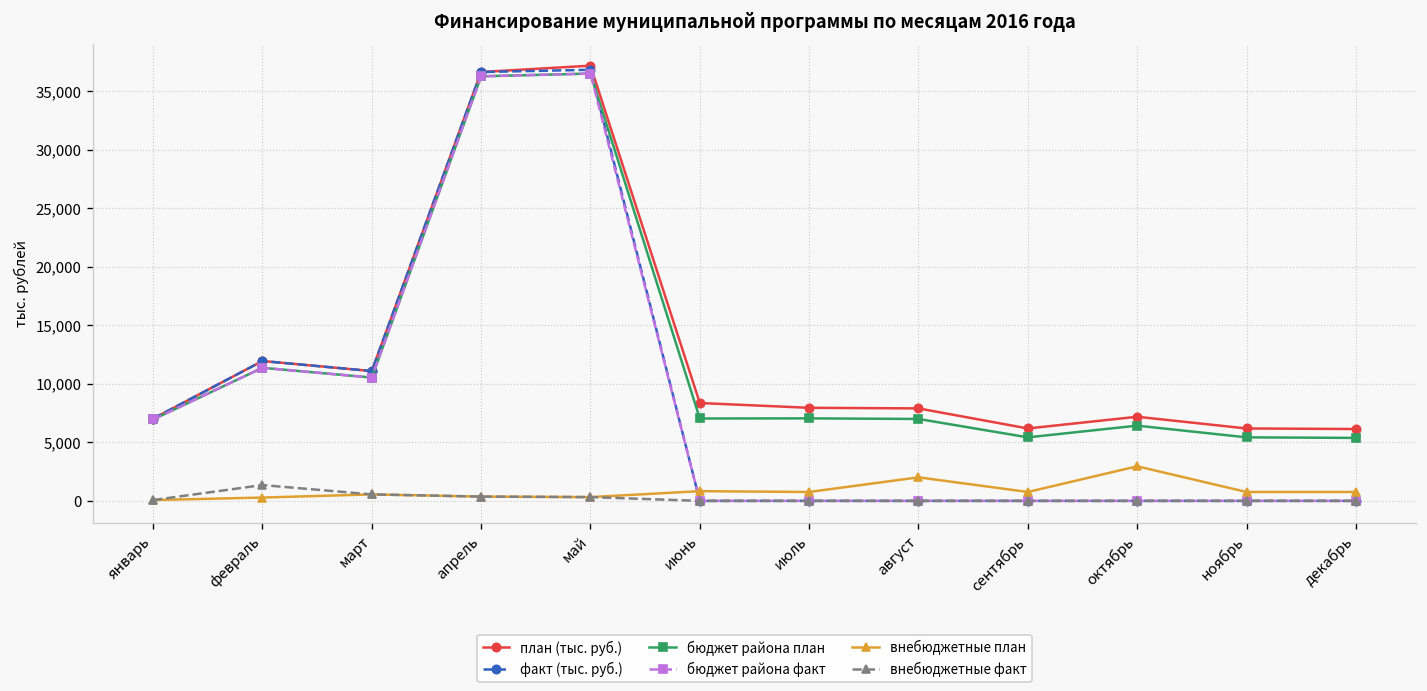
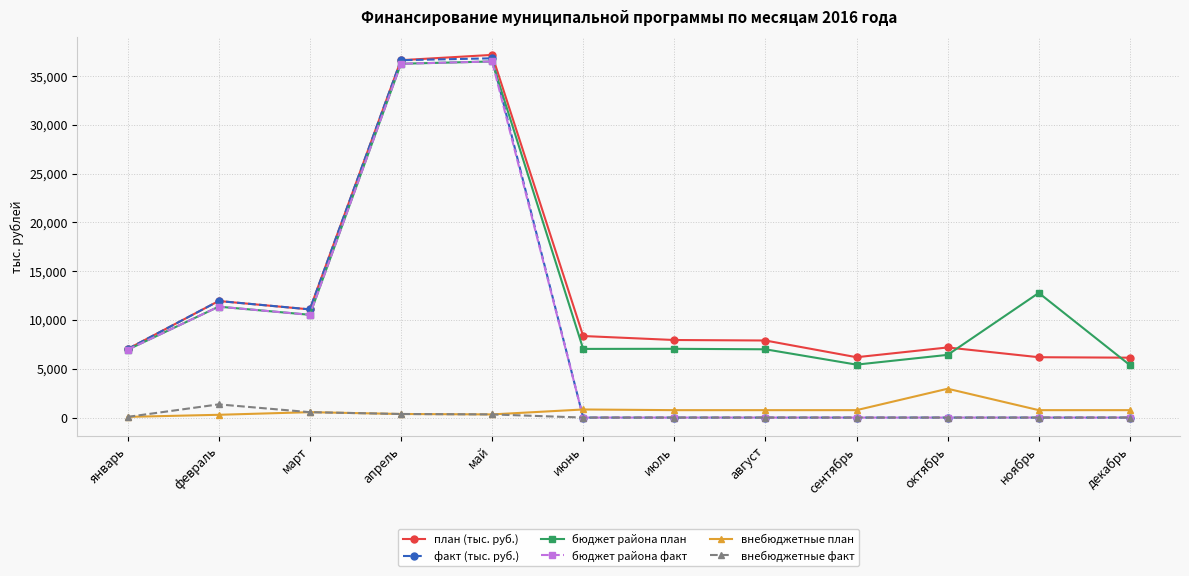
  {
    "план (тыс. руб.)": {
      "май": "37,000",
      "июнь": "8,000",
      "июль": "8,000",
      "август": "8,000",
      "сентябрь": "6,000",
      "октябрь": "7,000",
      "ноябрь": "6,000",
      "декабрь": "6,000"
    },
    "факт (тыс. руб.)": {
      "май": "37,000"
    },
    "бюджет района план": {
      "июнь": "7,000",
      "июль": "7,000",
      "август": "7,000",
      "сентябрь": "5,000",
      "октябрь": "6,000",
-     "ноябрь": "5,000",
+     "ноябрь": "13,000",
      "декабрь": "5,000"
    },
    "внебюджетные план": {
      "февраль": "0",
      "июнь": "1,000",
      "июль": "1,000",
-     "август": "2,000",
+     "август": "1,000",
      "сентябрь": "1,000",
      "октябрь": "3,000",
      "ноябрь": "1,000",
      "декабрь": "1,000"
    },
    "внебюджетные факт": {
      "февраль": "1,000"
    }
  }
